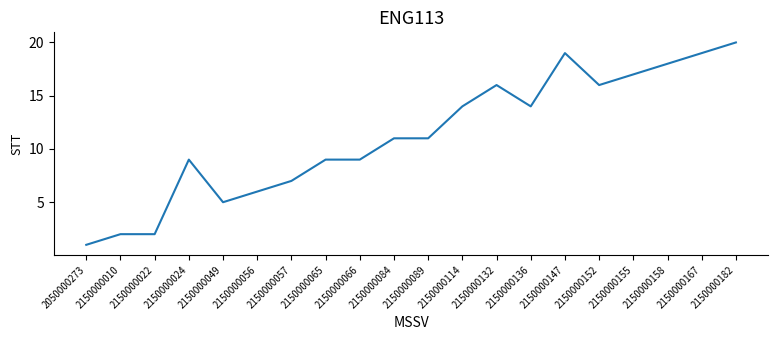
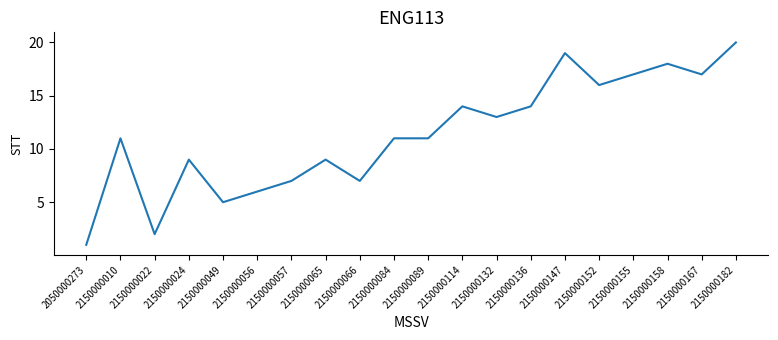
  {
    "2050000273": 1,
-   "2150000010": 2,
+   "2150000010": 11,
    "2150000022": 2,
    "2150000024": 9,
    "2150000049": 5,
    "2150000056": 6,
    "2150000057": 7,
    "2150000065": 9,
-   "2150000066": 9,
+   "2150000066": 7,
    "2150000084": 11,
    "2150000089": 11,
    "2150000114": 14,
-   "2150000132": 16,
+   "2150000132": 13,
    "2150000136": 14,
    "2150000147": 19,
    "2150000152": 16,
    "2150000155": 17,
    "2150000158": 18,
-   "2150000167": 19,
+   "2150000167": 17,
    "2150000182": 20
  }
